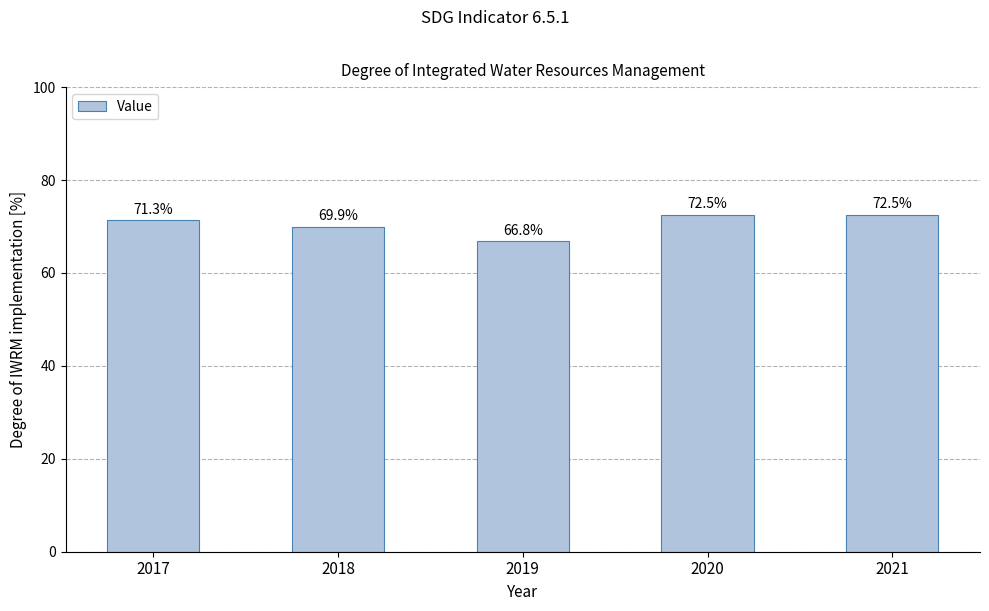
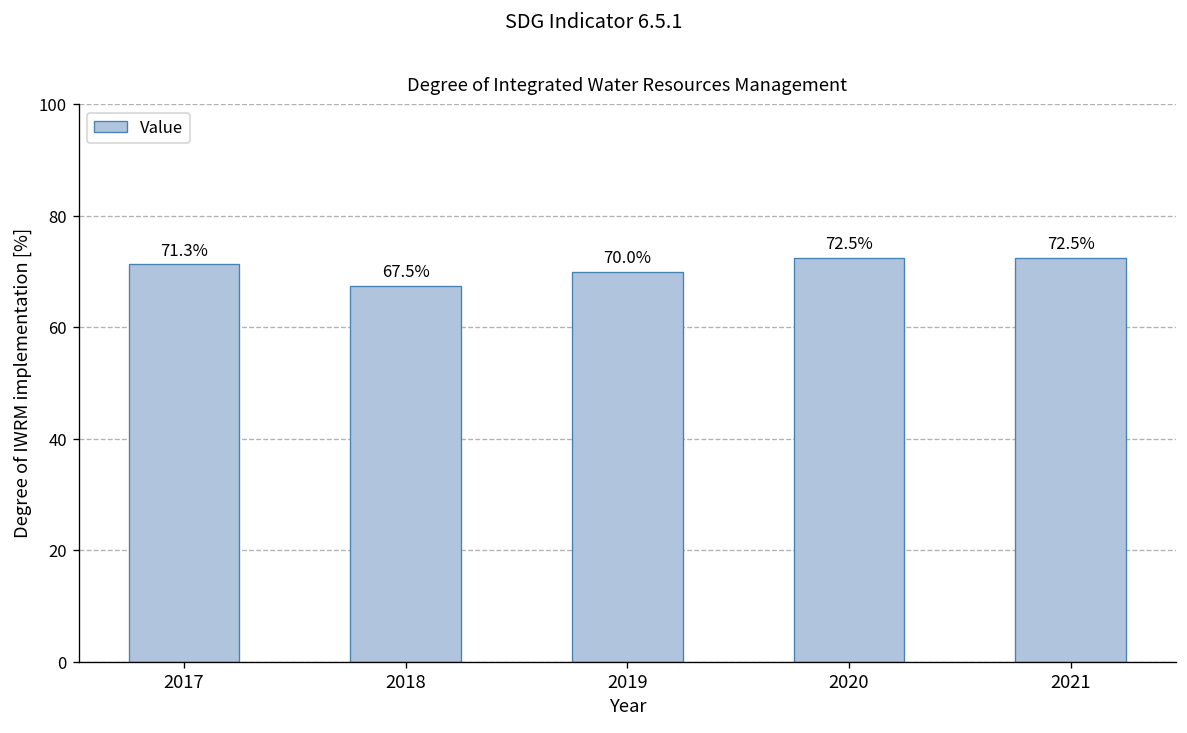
  {
    "2017": "71.3%",
-   "2018": "69.9%",
-   "2019": "66.8%",
+   "2018": "67.5%",
+   "2019": "70.0%",
    "2020": "72.5%",
    "2021": "72.5%"
  }
